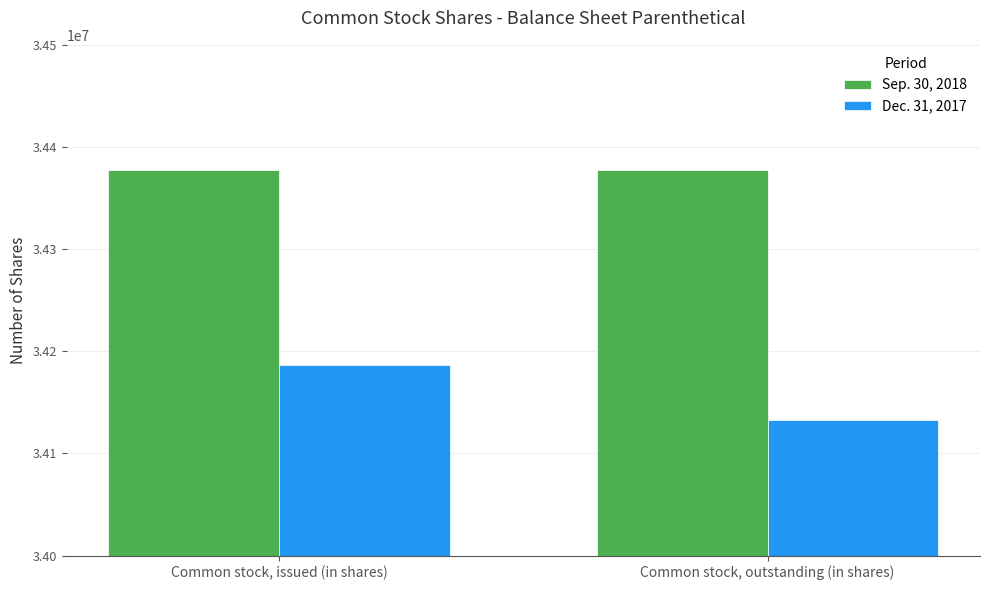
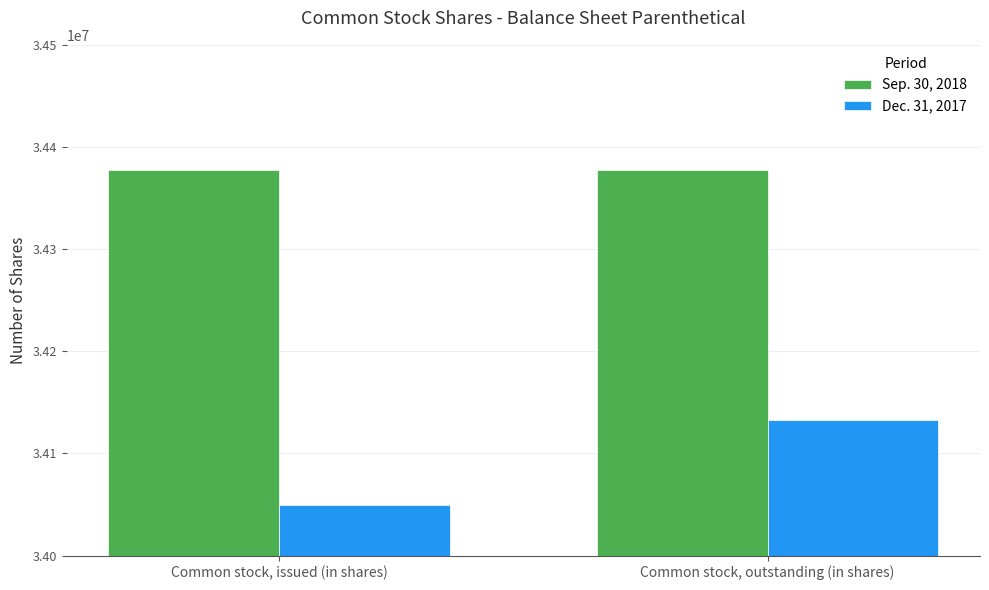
  {
    "Sep. 30, 2018": {
      "Common stock, issued (in shares)": 34377000,
      "Common stock, outstanding (in shares)": 34377000
    },
    "Dec. 31, 2017": {
-     "Common stock, issued (in shares)": 34186000,
+     "Common stock, issued (in shares)": 34050000,
      "Common stock, outstanding (in shares)": 34133000
    }
  }
